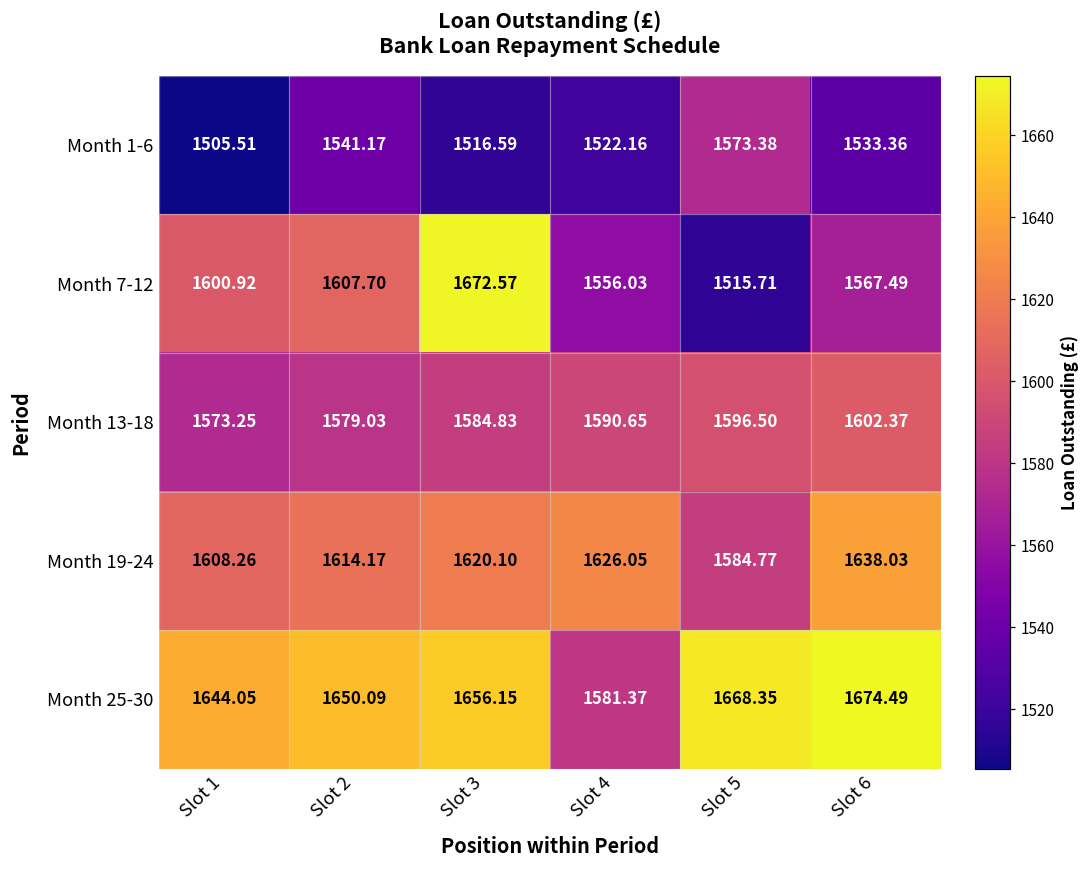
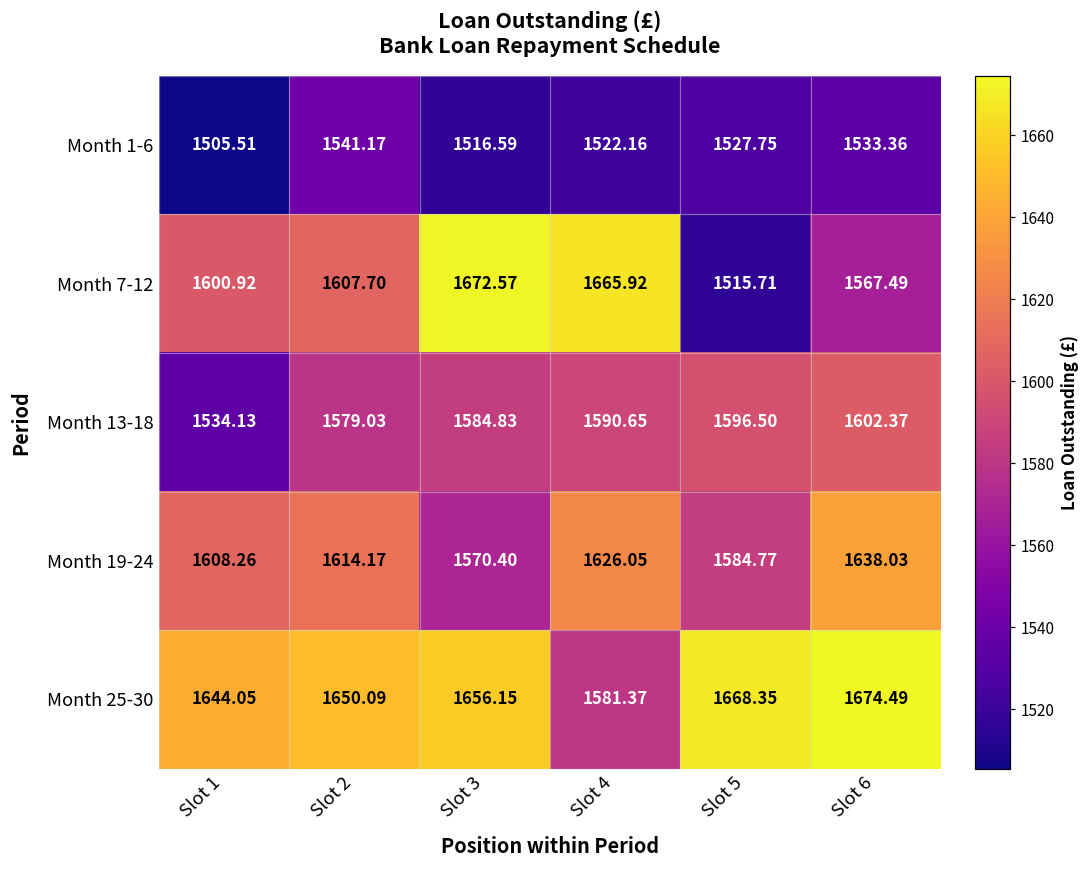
  {
    "Month 1-6": {
      "Slot 1": 1505.51,
      "Slot 2": 1541.17,
      "Slot 3": 1516.59,
      "Slot 4": 1522.16,
-     "Slot 5": 1573.38,
+     "Slot 5": 1527.75,
      "Slot 6": 1533.36
    },
    "Month 7-12": {
      "Slot 1": 1600.92,
      "Slot 2": 1607.70,
      "Slot 3": 1672.57,
-     "Slot 4": 1556.03,
+     "Slot 4": 1665.92,
      "Slot 5": 1515.71,
      "Slot 6": 1567.49
    },
    "Month 13-18": {
-     "Slot 1": 1573.25,
+     "Slot 1": 1534.13,
      "Slot 2": 1579.03,
      "Slot 3": 1584.83,
      "Slot 4": 1590.65,
      "Slot 5": 1596.50,
      "Slot 6": 1602.37
    },
    "Month 19-24": {
      "Slot 1": 1608.26,
      "Slot 2": 1614.17,
-     "Slot 3": 1620.10,
+     "Slot 3": 1570.40,
      "Slot 4": 1626.05,
      "Slot 5": 1584.77,
      "Slot 6": 1638.03
    },
    "Month 25-30": {
      "Slot 1": 1644.05,
      "Slot 2": 1650.09,
      "Slot 3": 1656.15,
      "Slot 4": 1581.37,
      "Slot 5": 1668.35,
      "Slot 6": 1674.49
    }
  }
